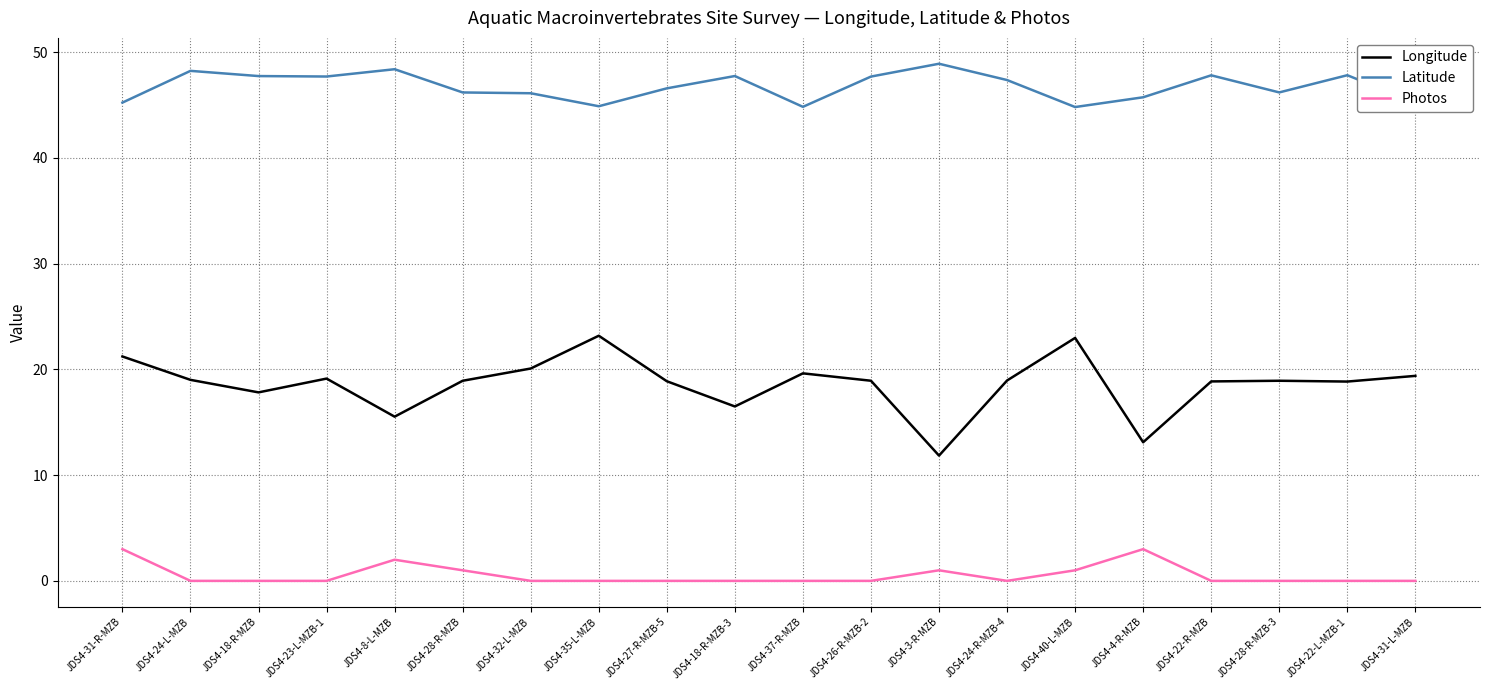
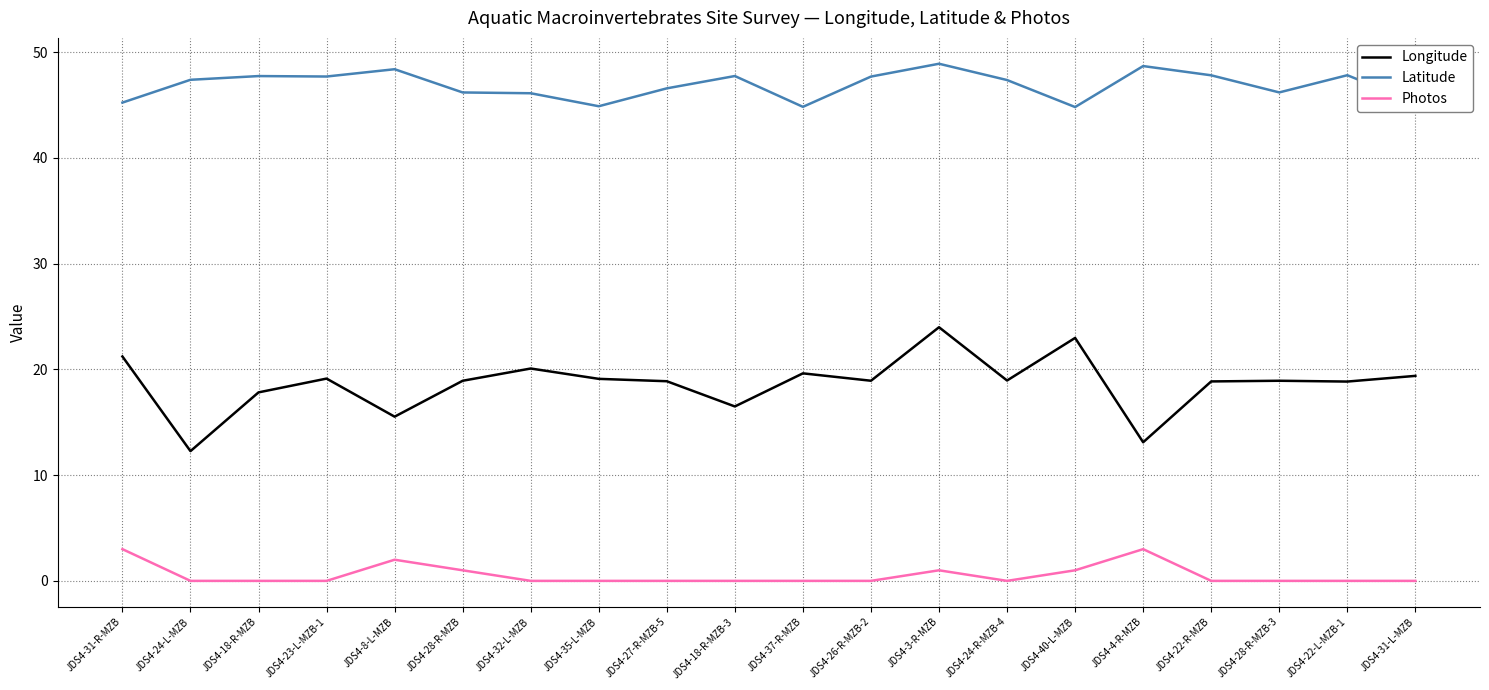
  {
    "Longitude": {
      "JDS4-31-R-MZB": 21.2,
-     "JDS4-24-L-MZB": 19.0,
+     "JDS4-24-L-MZB": 12.3,
      "JDS4-18-R-MZB": 17.8,
      "JDS4-23-L-MZB-1": 19.1,
      "JDS4-8-L-MZB": 15.5,
      "JDS4-28-R-MZB": 18.9,
      "JDS4-32-L-MZB": 20.1,
-     "JDS4-35-L-MZB": 23.2,
+     "JDS4-35-L-MZB": 19.1,
      "JDS4-27-R-MZB-5": 18.9,
      "JDS4-18-R-MZB-3": 16.5,
      "JDS4-37-R-MZB": 19.6,
      "JDS4-26-R-MZB-2": 18.9,
-     "JDS4-3-R-MZB": 11.8,
+     "JDS4-3-R-MZB": 24.0,
      "JDS4-24-R-MZB-4": 18.9,
      "JDS4-40-L-MZB": 23.0,
      "JDS4-4-R-MZB": 13.1,
      "JDS4-22-R-MZB": 18.9,
      "JDS4-28-R-MZB-3": 18.9,
      "JDS4-22-L-MZB-1": 18.8,
      "JDS4-31-L-MZB": 19.4
    },
    "Latitude": {
      "JDS4-31-R-MZB": 45.2,
-     "JDS4-24-L-MZB": 48.2,
+     "JDS4-24-L-MZB": 47.4,
      "JDS4-18-R-MZB": 47.7,
      "JDS4-23-L-MZB-1": 47.7,
      "JDS4-8-L-MZB": 48.4,
      "JDS4-28-R-MZB": 46.2,
      "JDS4-32-L-MZB": 46.1,
      "JDS4-35-L-MZB": 44.9,
      "JDS4-27-R-MZB-5": 46.6,
      "JDS4-18-R-MZB-3": 47.7,
      "JDS4-37-R-MZB": 44.8,
      "JDS4-26-R-MZB-2": 47.7,
      "JDS4-3-R-MZB": 48.9,
      "JDS4-24-R-MZB-4": 47.4,
      "JDS4-40-L-MZB": 44.8,
-     "JDS4-4-R-MZB": 45.7,
+     "JDS4-4-R-MZB": 48.7,
      "JDS4-22-R-MZB": 47.8,
      "JDS4-28-R-MZB-3": 46.2,
      "JDS4-22-L-MZB-1": 47.8
    },
    "Photos": {
      "JDS4-31-R-MZB": 3.0,
      "JDS4-24-L-MZB": 0.0,
      "JDS4-18-R-MZB": 0.0,
      "JDS4-23-L-MZB-1": 0.0,
      "JDS4-8-L-MZB": 2.0,
      "JDS4-28-R-MZB": 1.0,
      "JDS4-32-L-MZB": 0.0,
      "JDS4-35-L-MZB": 0.0,
      "JDS4-27-R-MZB-5": 0.0,
      "JDS4-18-R-MZB-3": 0.0,
      "JDS4-37-R-MZB": 0.0,
      "JDS4-26-R-MZB-2": 0.0,
      "JDS4-3-R-MZB": 1.0,
      "JDS4-24-R-MZB-4": 0.0,
      "JDS4-40-L-MZB": 1.0,
      "JDS4-4-R-MZB": 3.0,
      "JDS4-22-R-MZB": 0.0,
      "JDS4-28-R-MZB-3": 0.0,
      "JDS4-22-L-MZB-1": 0.0,
      "JDS4-31-L-MZB": 0.0
    }
  }
